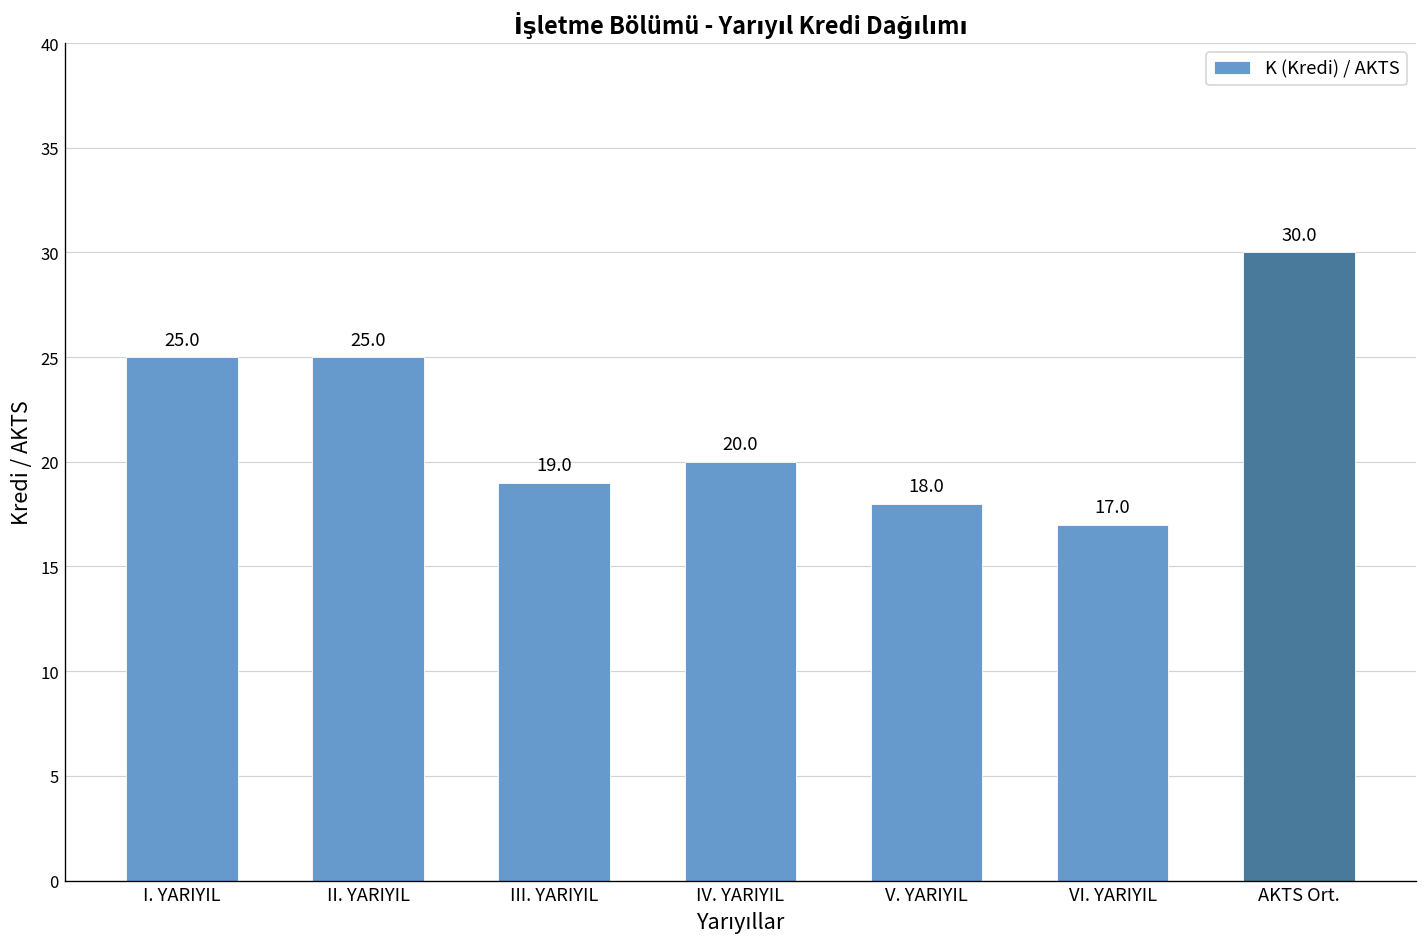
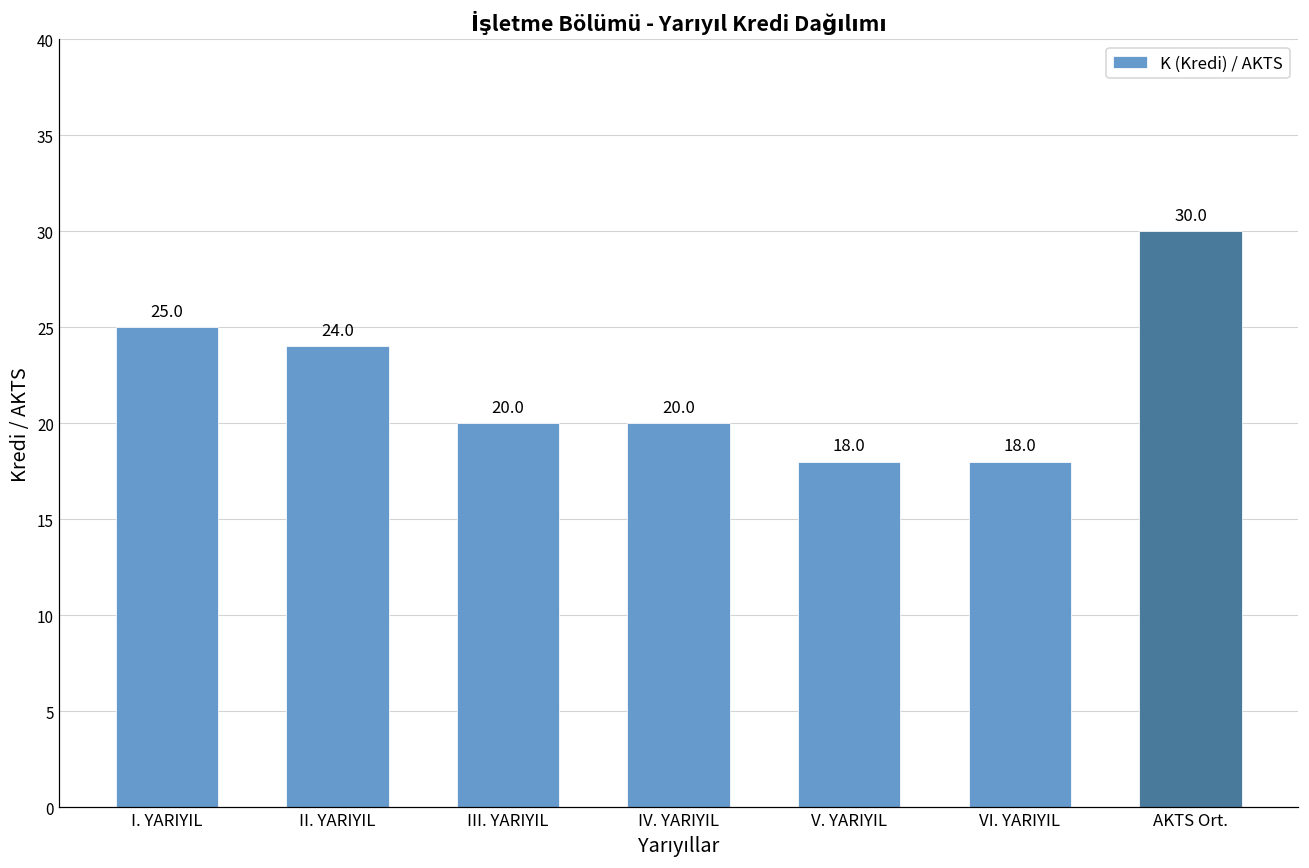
  {
    "I. YARIYIL": 25.0,
-   "II. YARIYIL": 25.0,
-   "III. YARIYIL": 19.0,
+   "II. YARIYIL": 24.0,
+   "III. YARIYIL": 20.0,
    "IV. YARIYIL": 20.0,
    "V. YARIYIL": 18.0,
-   "VI. YARIYIL": 17.0,
+   "VI. YARIYIL": 18.0,
    "AKTS Ort.": 30.0
  }
